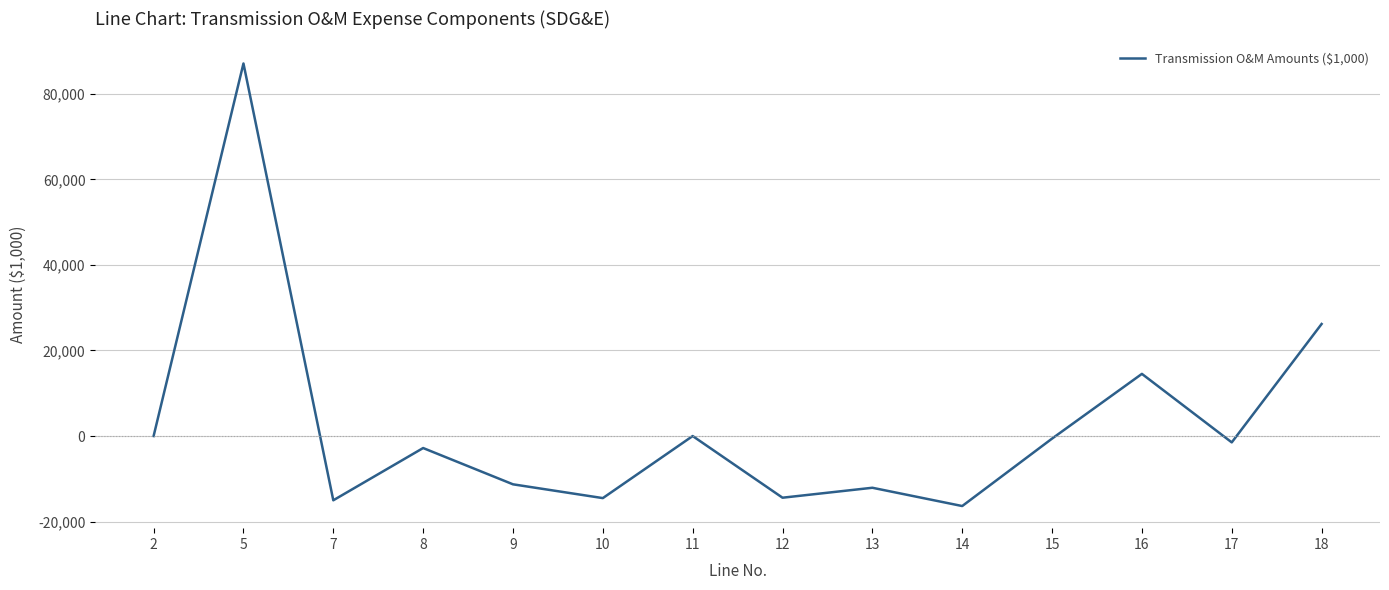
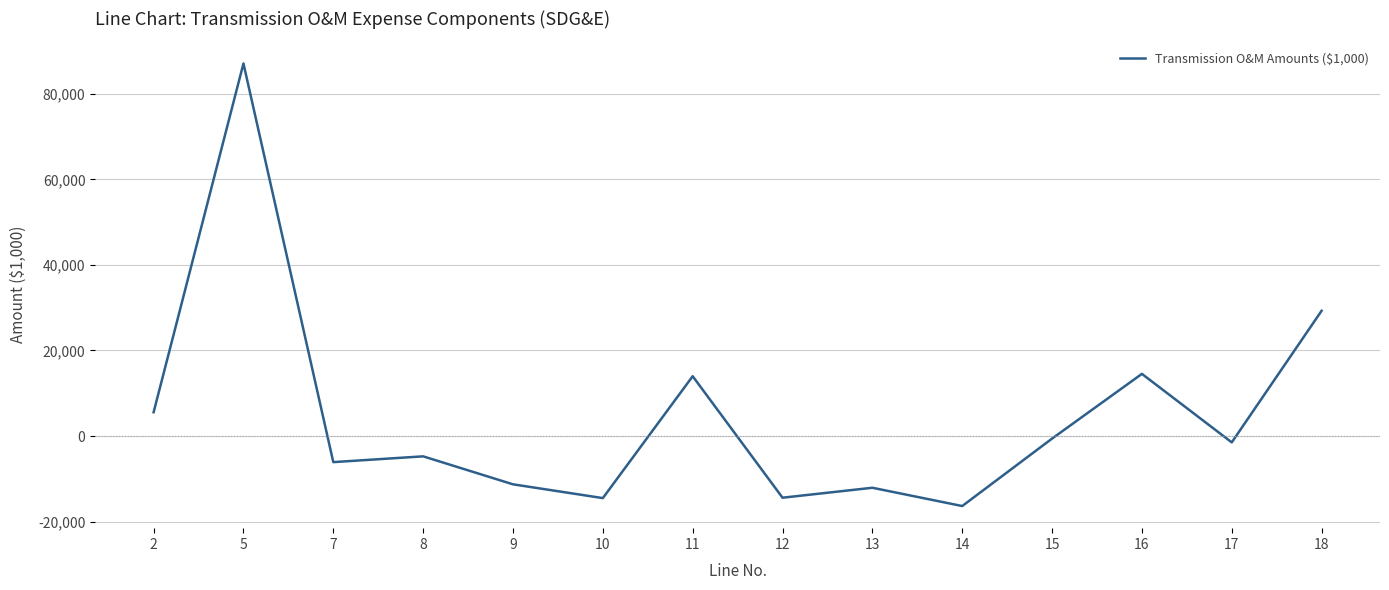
  {
-   "2": "0",
+   "2": "6,000",
    "5": "87,000",
-   "7": "-15,000",
-   "8": "-3,000",
+   "7": "-6,000",
+   "8": "-5,000",
    "9": "-11,000",
    "10": "-15,000",
-   "11": "0",
+   "11": "14,000",
    "12": "-14,000",
    "13": "-12,000",
    "14": "-16,000",
    "15": "-1,000",
    "16": "15,000",
    "17": "-1,000",
-   "18": "26,000"
+   "18": "29,000"
  }
